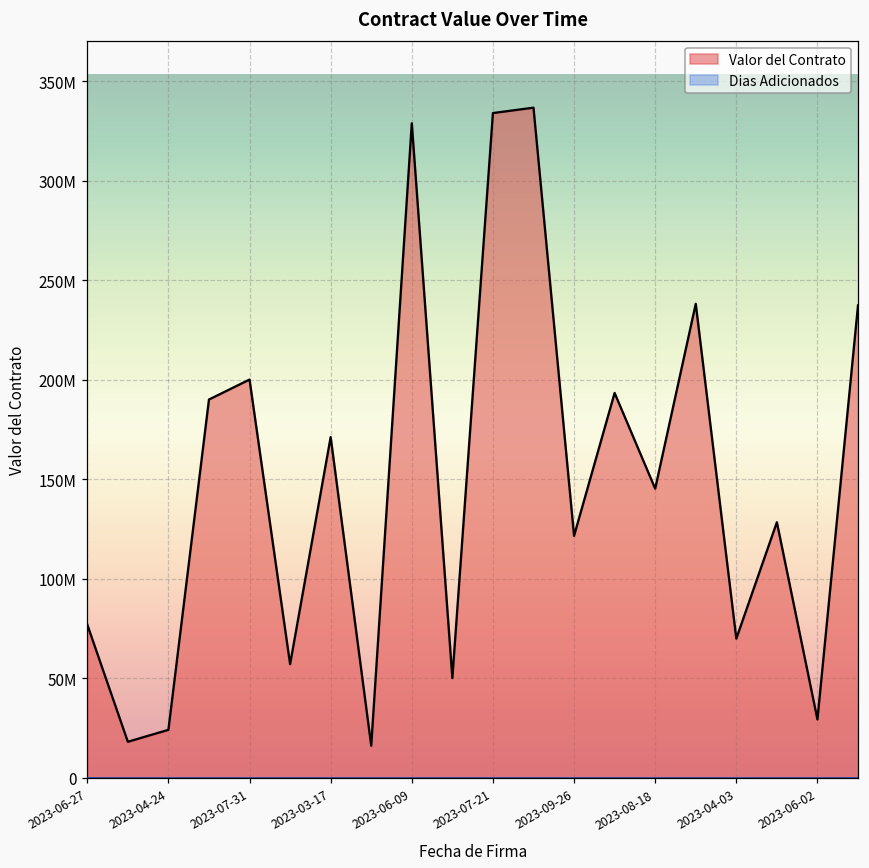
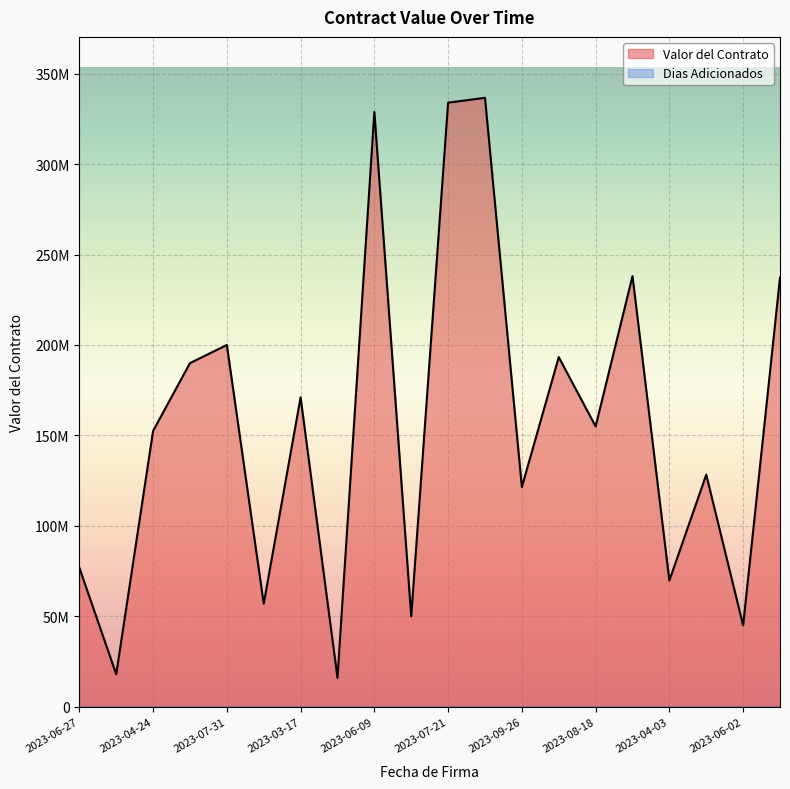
  {
    "Valor del Contrato": {
      "2023-06-27": 77000000,
-     "2023-04-24": 24000000,
+     "2023-04-24": 153000000,
      "2023-07-31": 200000000,
      "2023-03-17": 171000000,
      "2023-09-26": 121000000,
-     "2023-08-18": 145000000,
+     "2023-08-18": 155000000,
      "2023-04-03": 70000000,
-     "2023-06-02": 29000000
+     "2023-06-02": 45000000
    },
    "Dias Adicionados": {
      "2023-06-27": 0,
      "2023-04-24": 0,
      "2023-07-31": 0,
      "2023-03-17": 0,
      "2023-09-26": 0,
      "2023-08-18": 0,
      "2023-04-03": 0,
      "2023-06-02": 0
    }
  }
